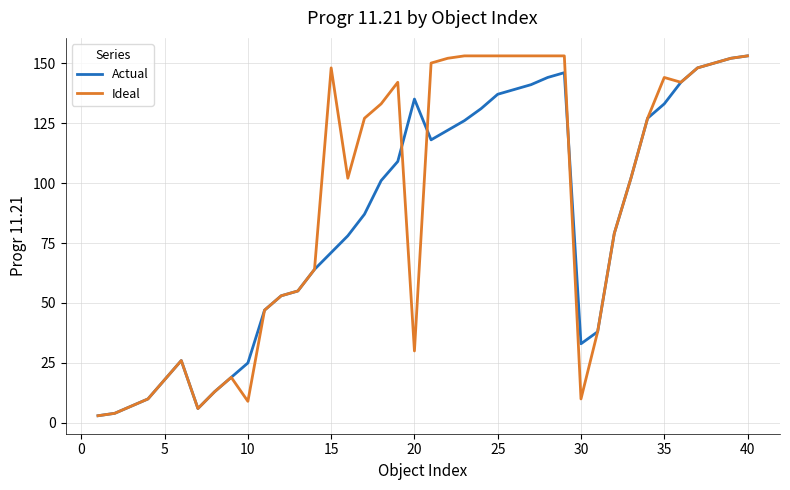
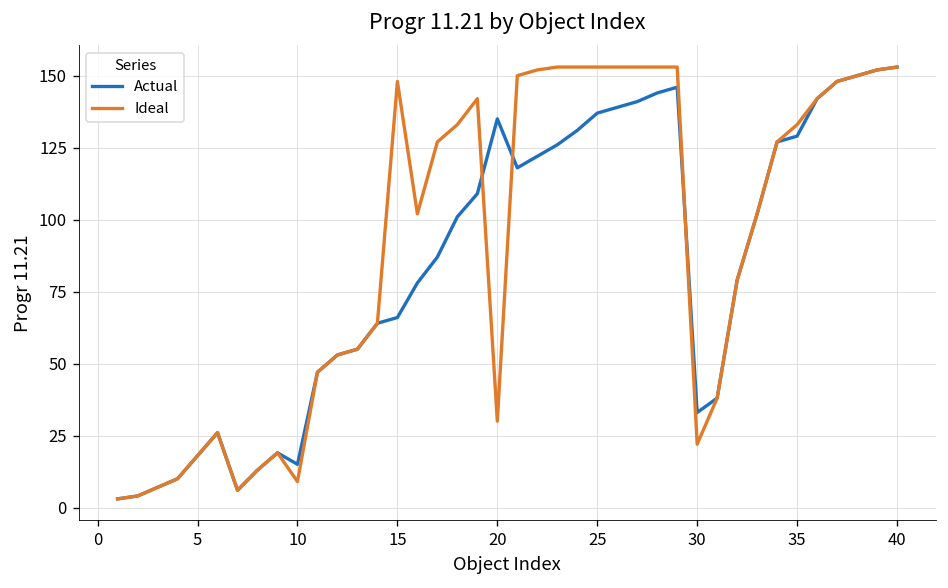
  {
    "Actual": {
-     "10": 25,
-     "15": 71,
+     "10": 15,
+     "15": 66,
      "20": 135,
      "25": 137,
      "30": 33,
-     "35": 133
+     "35": 129
    },
    "Ideal": {
      "10": 9,
      "15": 148,
      "20": 30,
      "25": 153,
-     "30": 10,
-     "35": 144
+     "30": 22,
+     "35": 133
    }
  }
